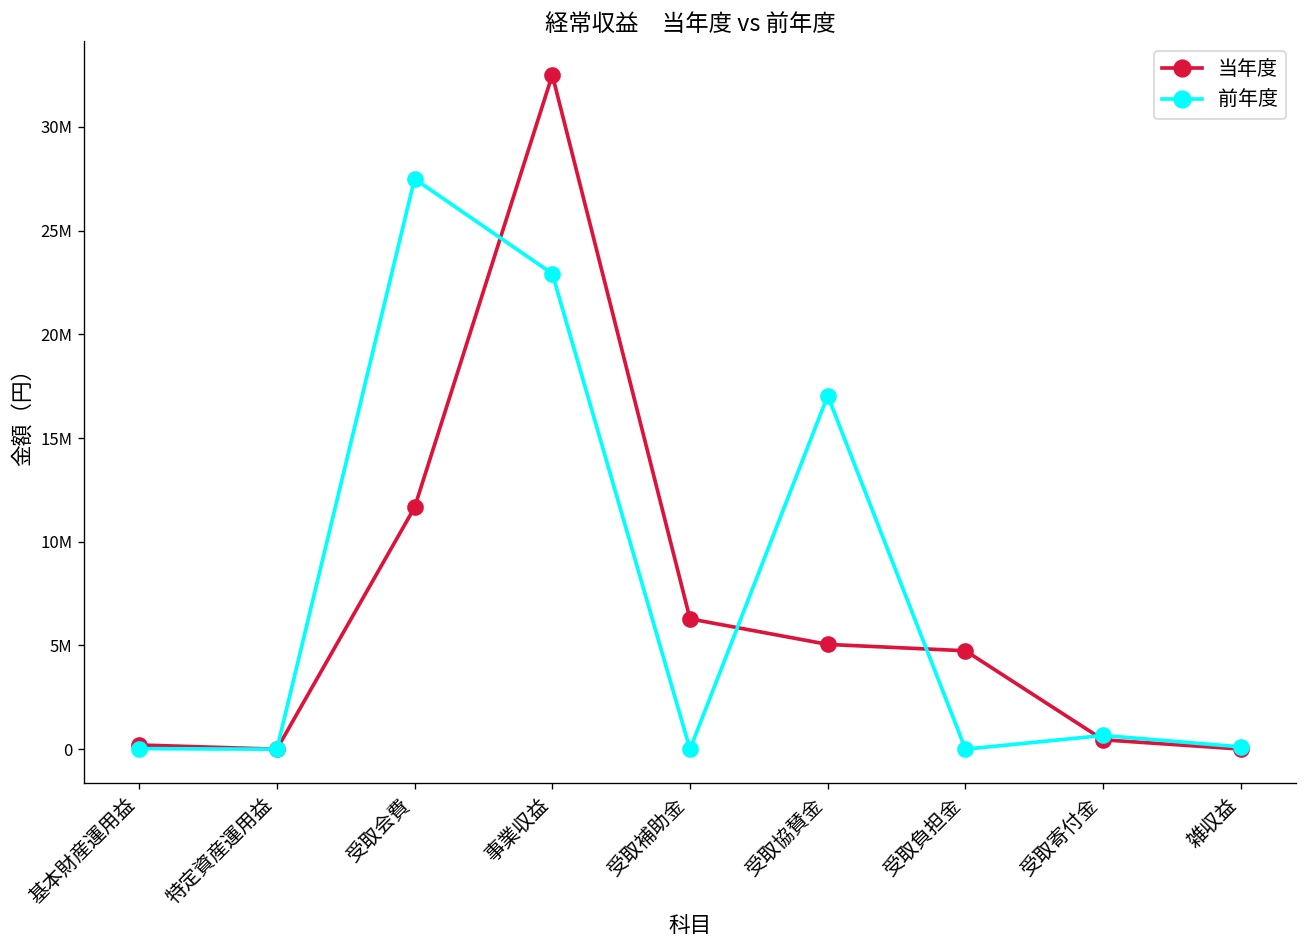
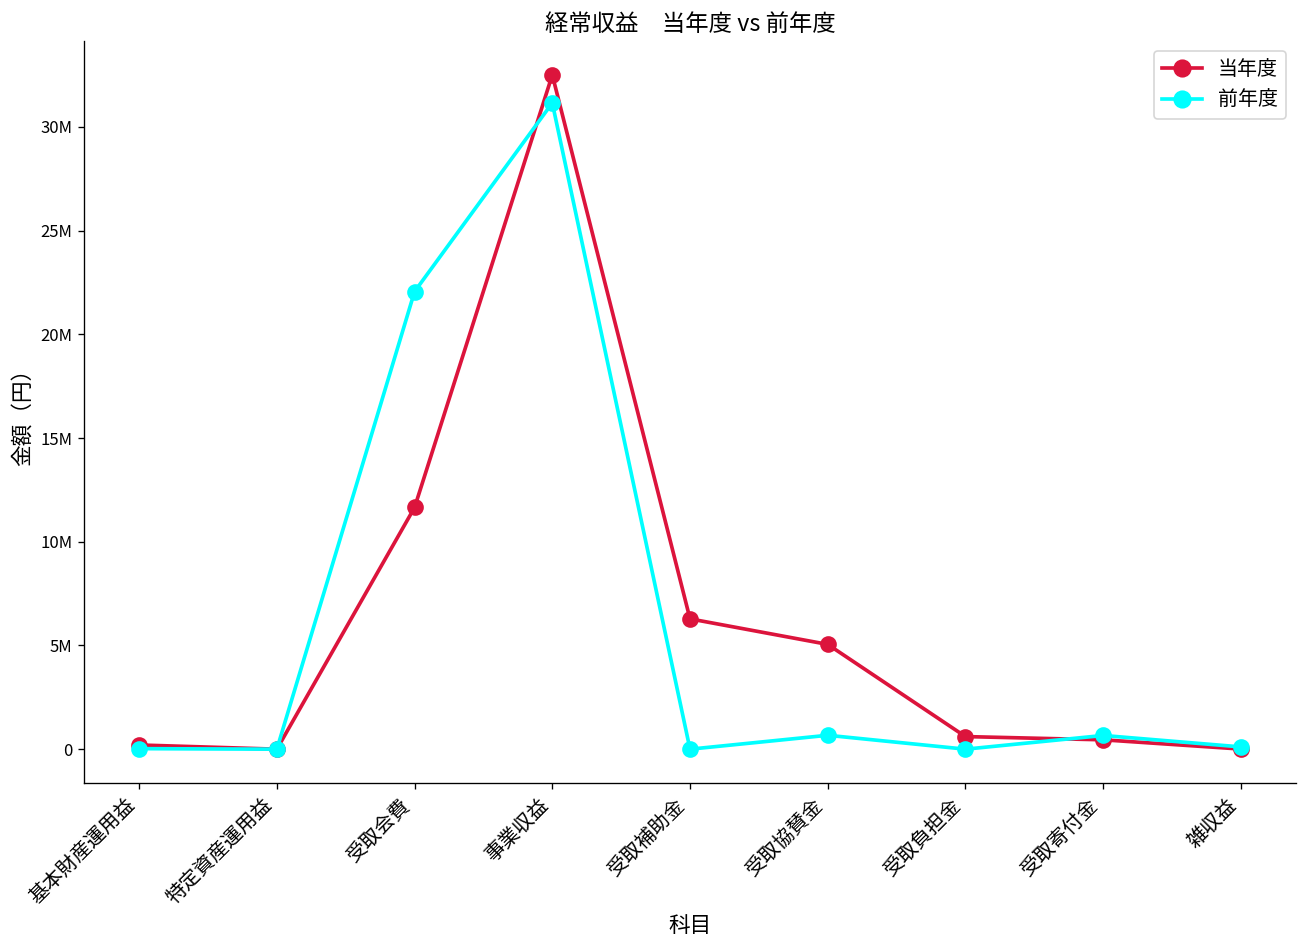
  {
    "当年度": {
      "基本財産運用益": 200000,
      "受取会費": 11700000,
      "事業収益": 32500000,
      "受取補助金": 6300000,
      "受取協賛金": 5100000,
-     "受取負担金": 4700000,
+     "受取負担金": 600000,
      "受取寄付金": 500000
    },
    "前年度": {
      "基本財産運用益": 0,
-     "受取会費": 27500000,
-     "事業収益": 22900000,
+     "受取会費": 22100000,
+     "事業収益": 31200000,
      "受取補助金": 0,
-     "受取協賛金": 17000000,
+     "受取協賛金": 700000,
      "受取負担金": 0,
      "受取寄付金": 700000
    }
  }
